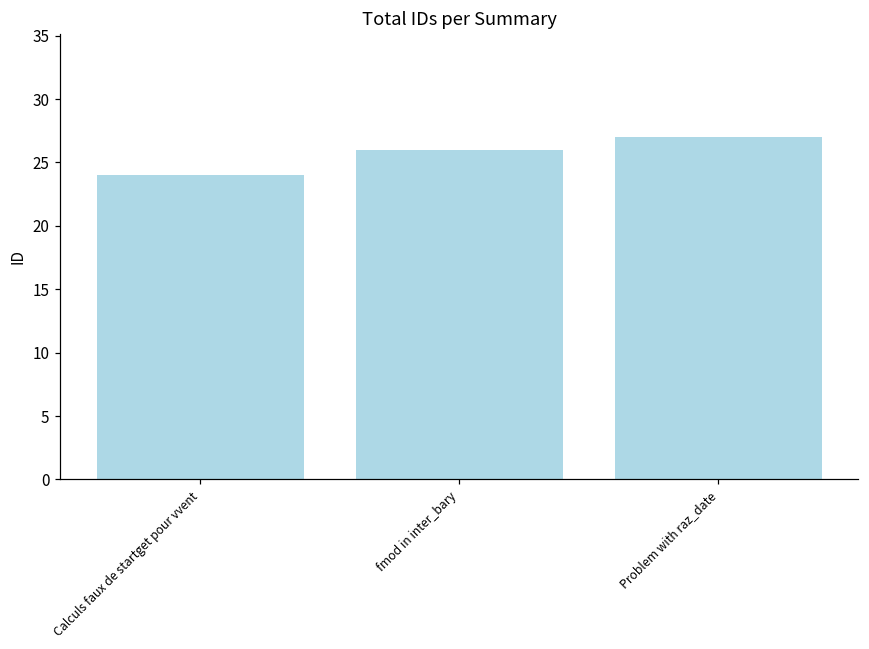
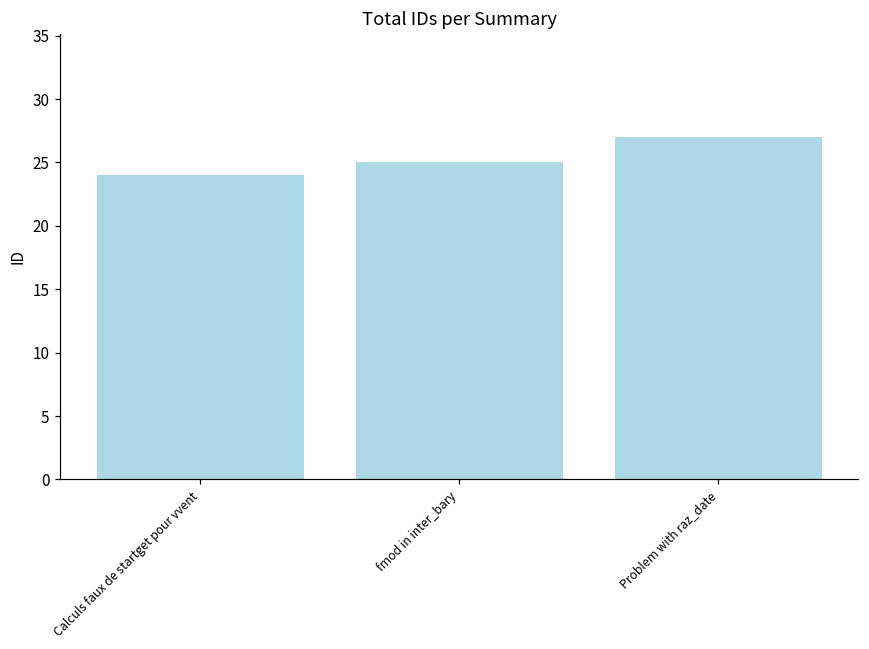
  {
    "Calculs faux de startget pour vvent": 24,
-   "fmod in inter_bary": 26,
+   "fmod in inter_bary": 25,
    "Problem with raz_date": 27
  }
